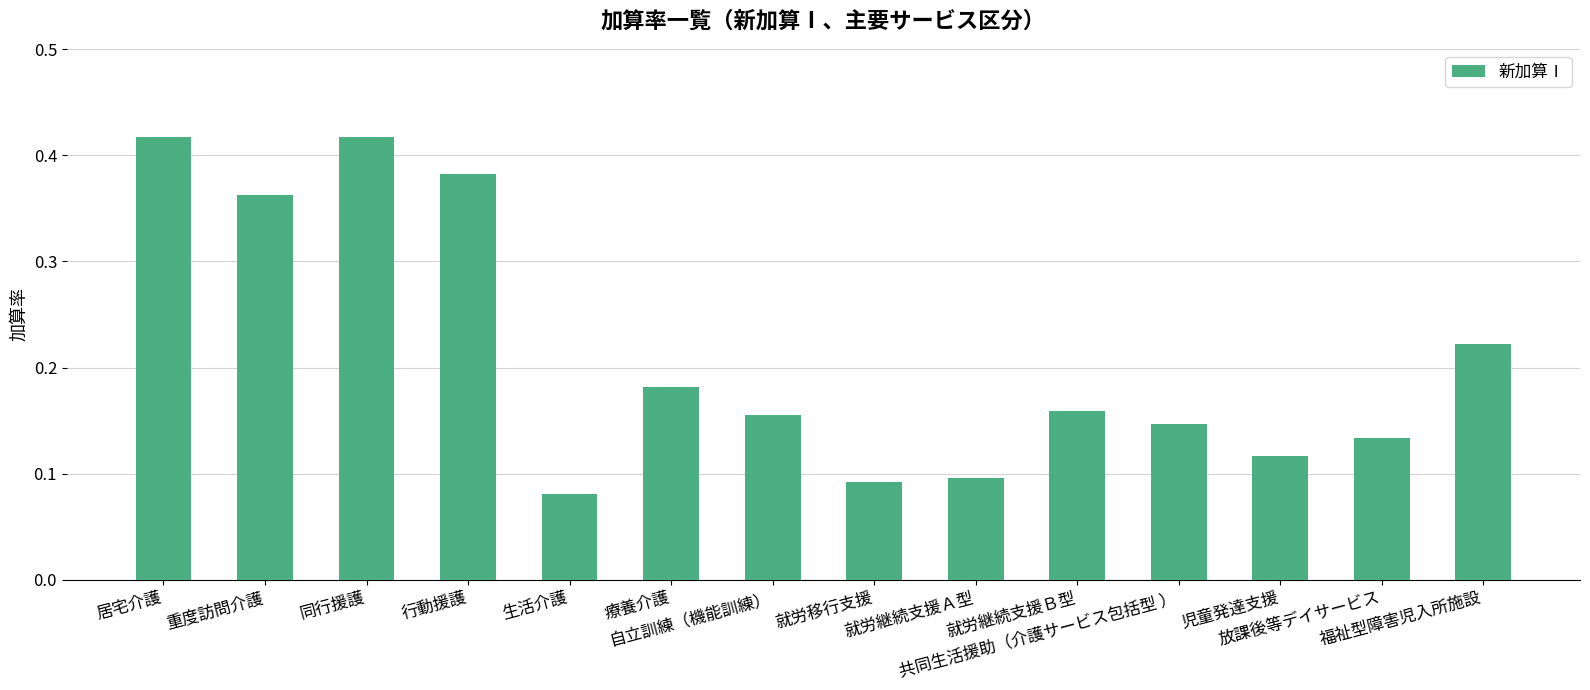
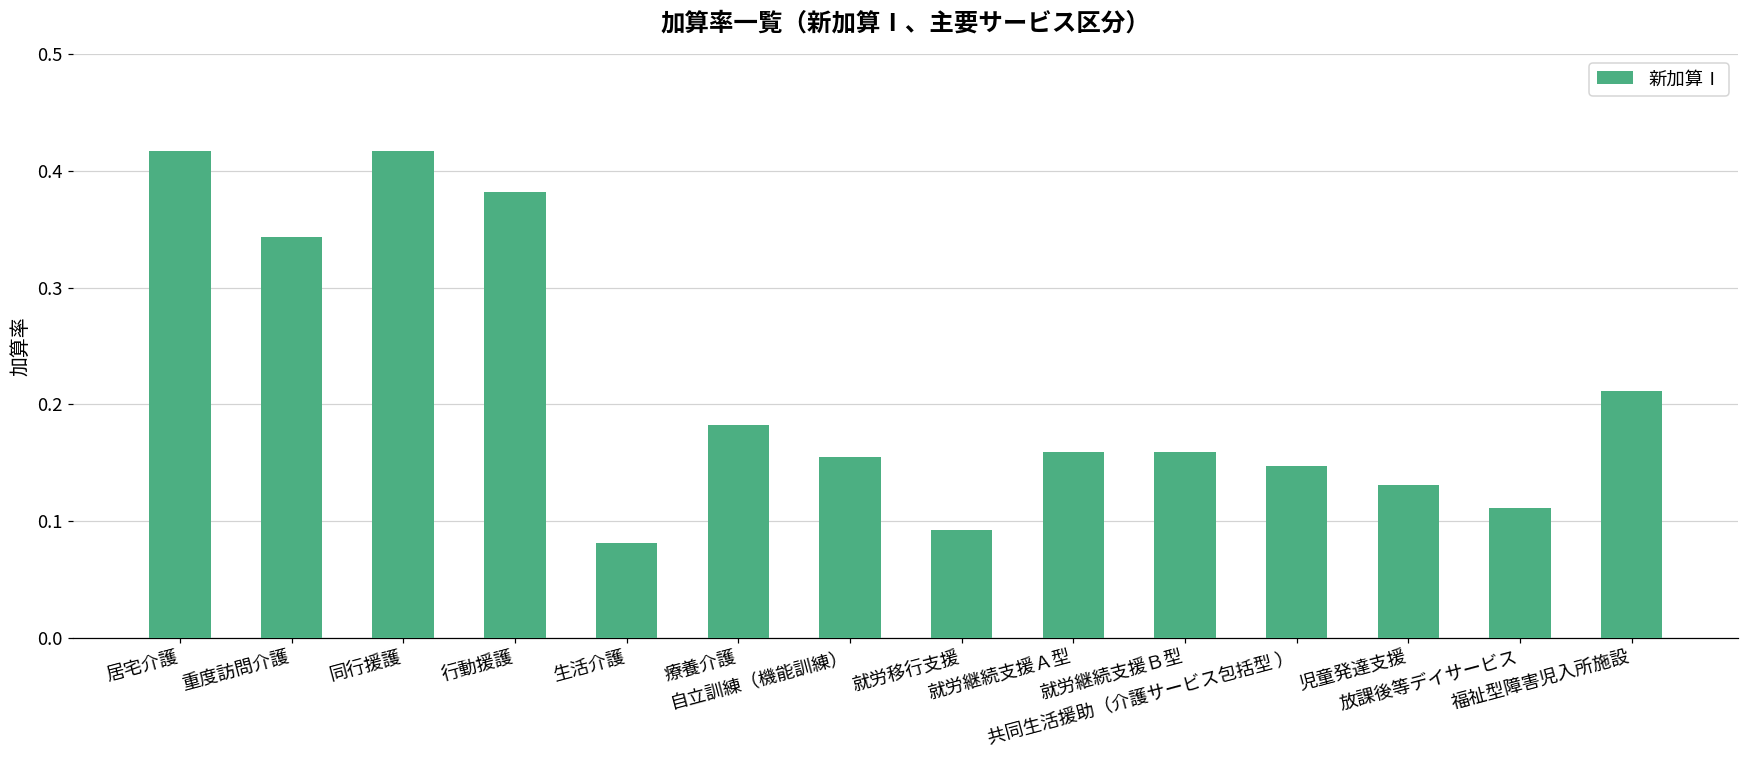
  {
    "居宅介護": 0.417,
-   "重度訪問介護": 0.363,
+   "重度訪問介護": 0.343,
    "同行援護": 0.417,
    "行動援護": 0.382,
    "生活介護": 0.081,
    "療養介護": 0.182,
    "自立訓練（機能訓練）": 0.155,
    "就労移行支援": 0.092,
-   "就労継続支援Ａ型": 0.096,
+   "就労継続支援Ａ型": 0.159,
    "就労継続支援Ｂ型": 0.159,
    "共同生活援助（介護サービス包括型 ）": 0.147,
-   "児童発達支援": 0.117,
-   "放課後等デイサービス": 0.134,
-   "福祉型障害児入所施設": 0.222
+   "児童発達支援": 0.131,
+   "放課後等デイサービス": 0.111,
+   "福祉型障害児入所施設": 0.211
  }
